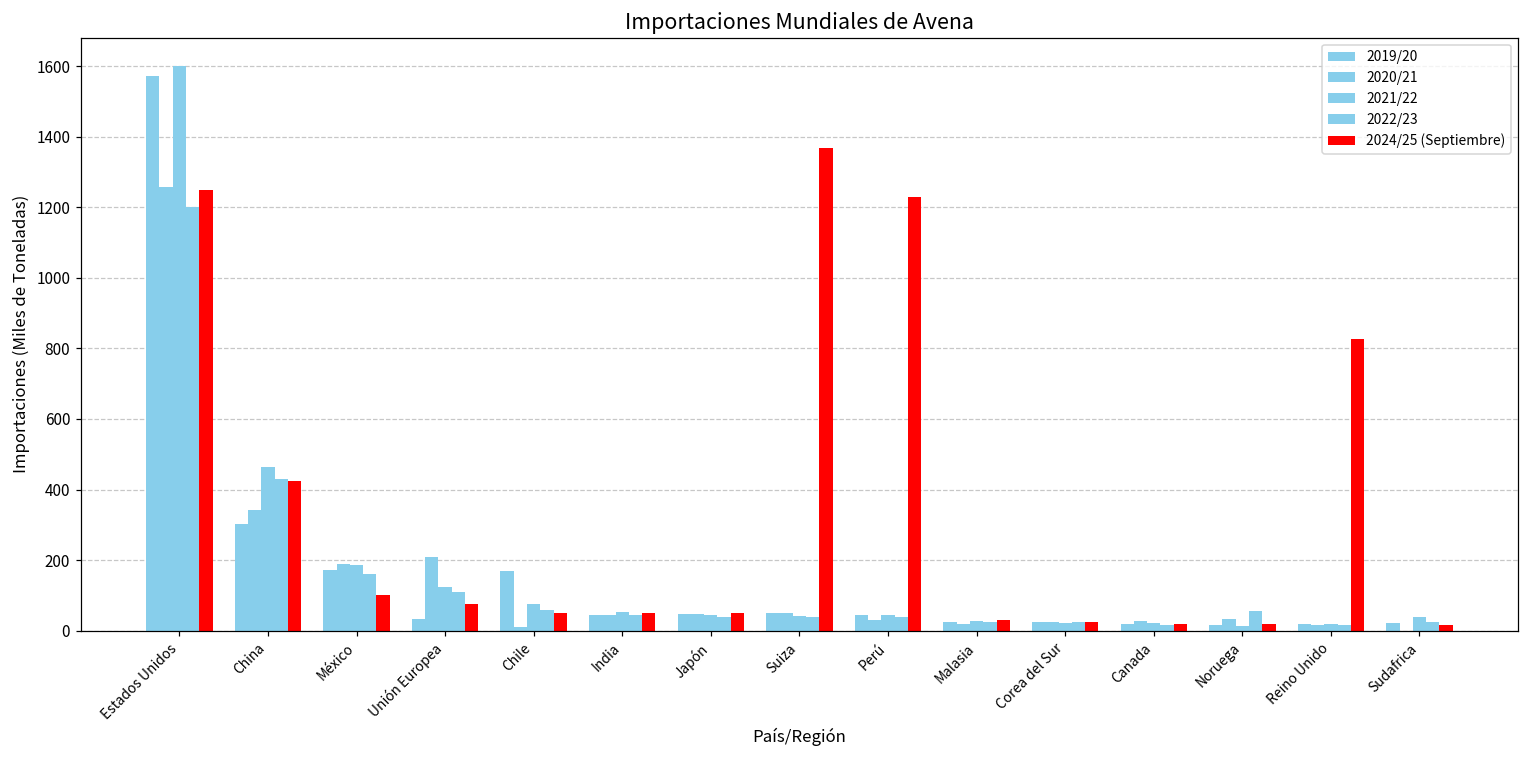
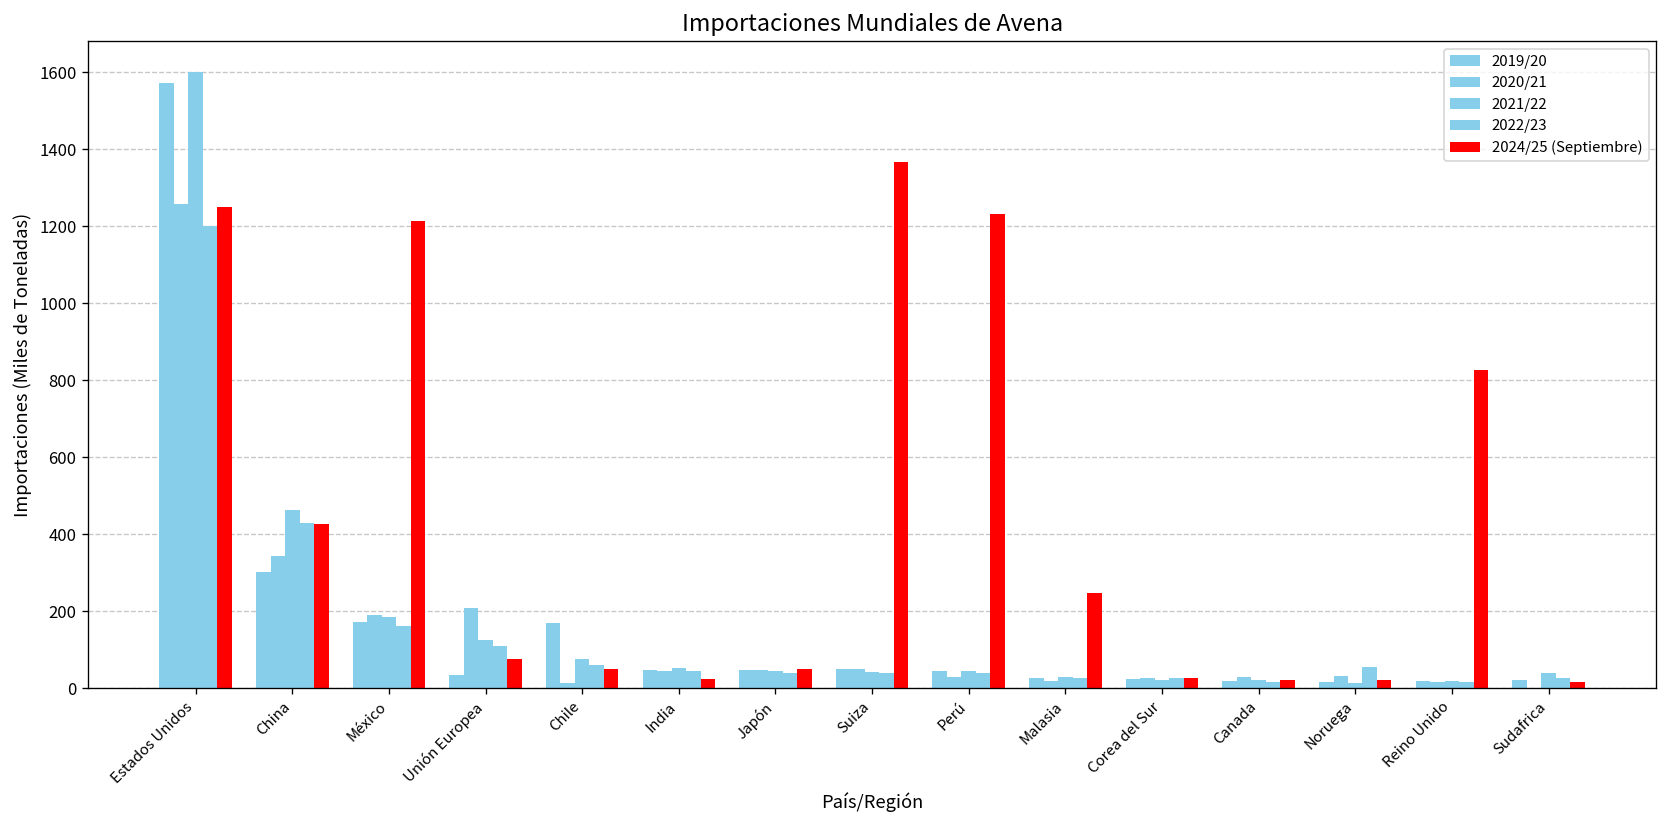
  {
    "2024/25 (Septiembre)": {
      "Estados Unidos": 1250,
      "China": 430,
-     "México": 100,
+     "México": 1210,
      "Unión Europea": 80,
      "Chile": 50,
-     "India": 50,
+     "India": 20,
      "Japón": 50,
      "Suiza": 1370,
      "Perú": 1230,
-     "Malasia": 30,
+     "Malasia": 250,
      "Corea del Sur": 30,
      "Canada": 20,
      "Noruega": 20,
      "Reino Unido": 830,
      "Sudafrica": 20
    }
  }
